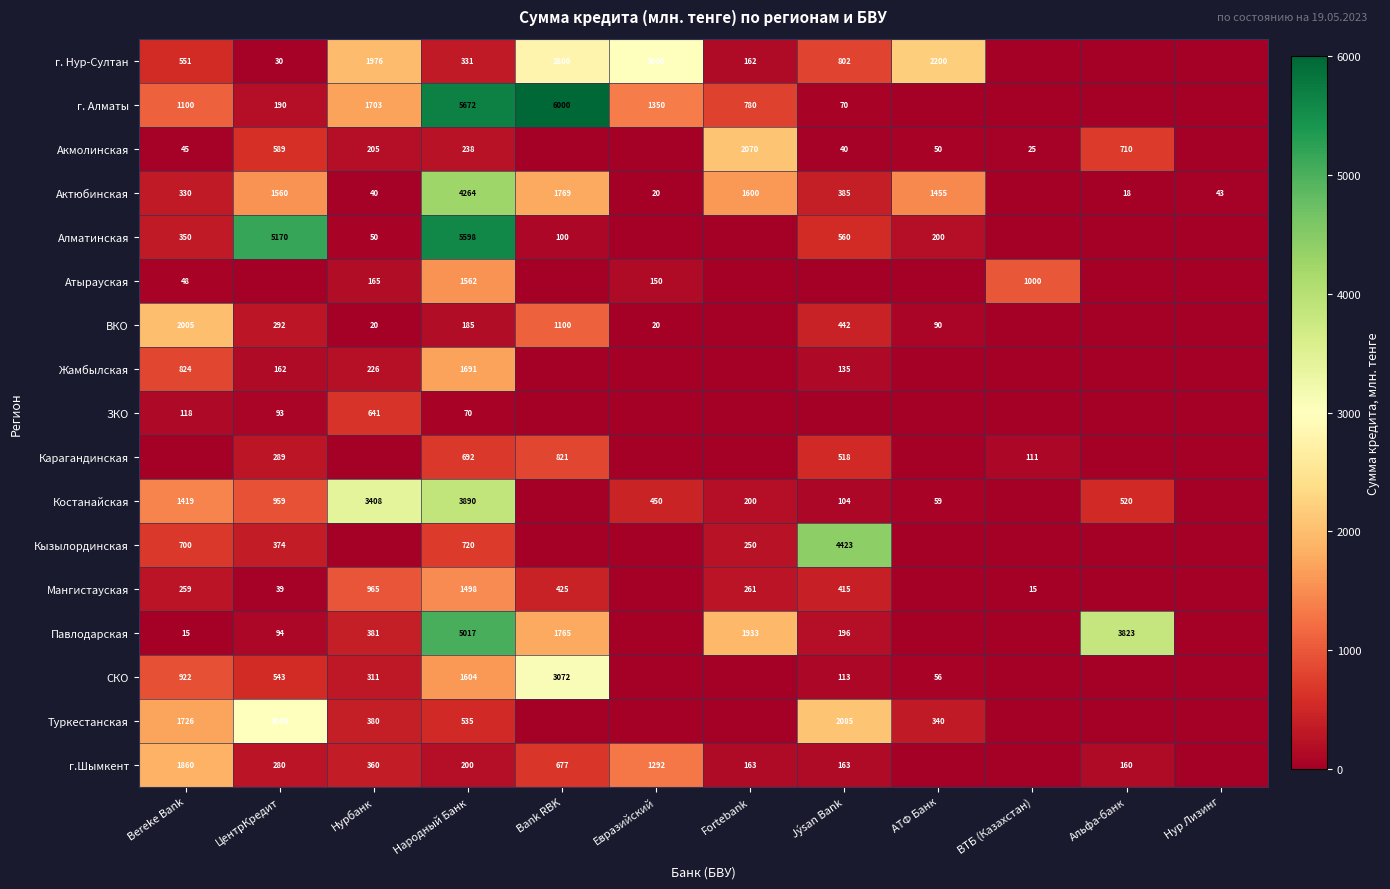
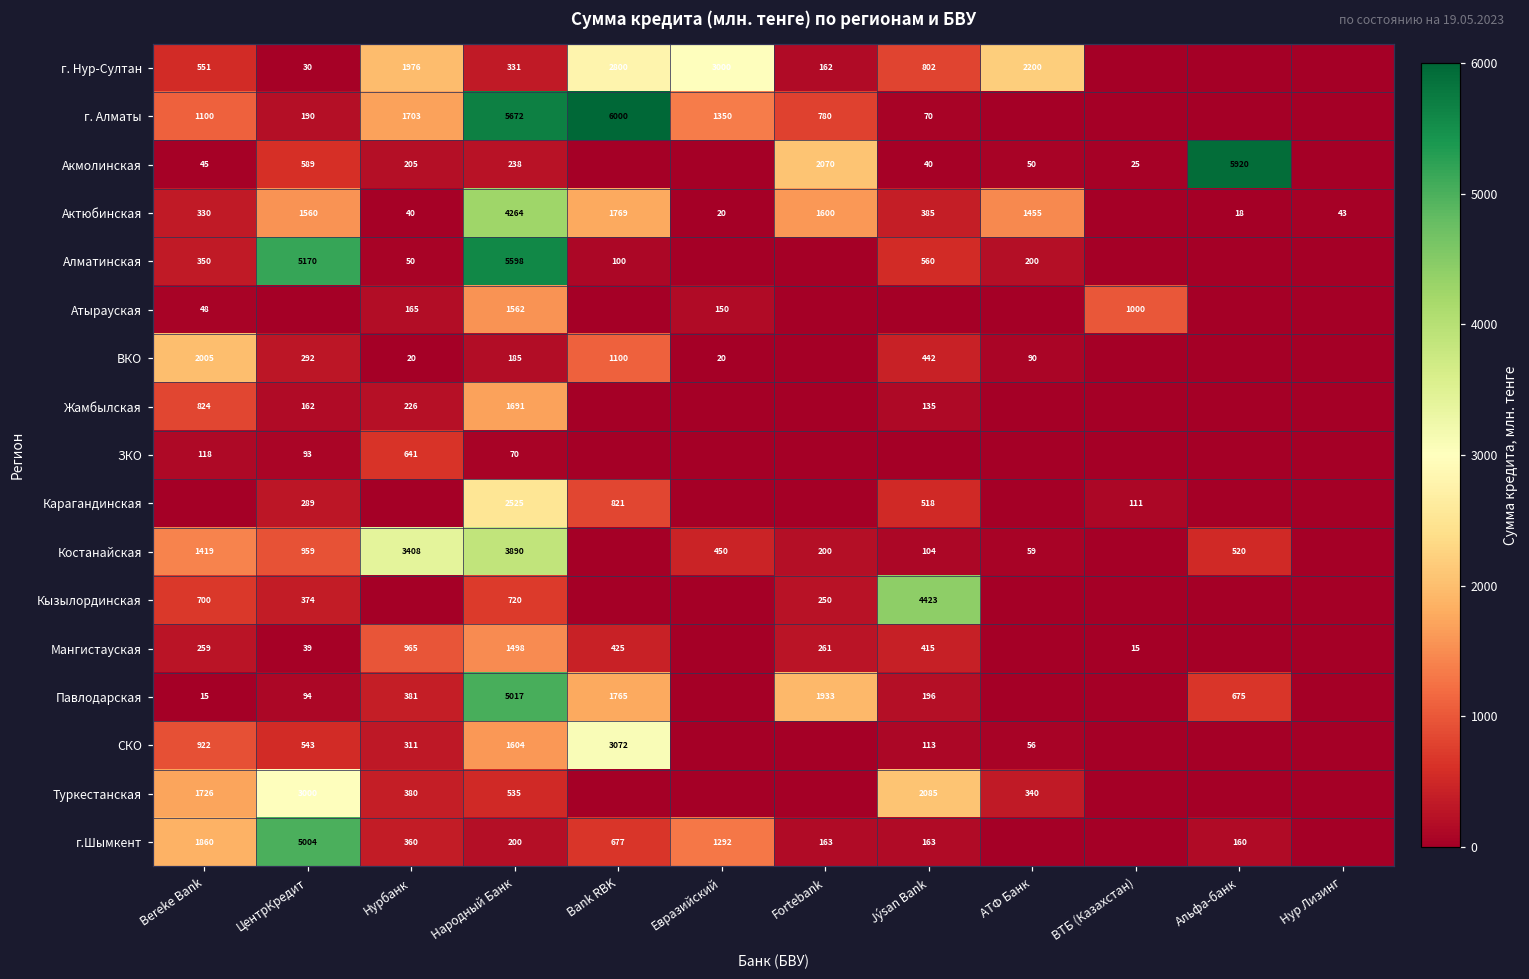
  {
    "г. Нур-Султан": {
      "Bereke Bank": 551,
      "ЦентрКредит": 30,
      "Нурбанк": 1976,
      "Народный Банк": 331,
      "Bank RBK": 2800,
      "Евразийский": 3000,
      "Fortebank": 162,
      "Jýsan Bank": 802,
      "АТФ Банк": 2200
    },
    "г. Алматы": {
      "Bereke Bank": 1100,
      "ЦентрКредит": 190,
      "Нурбанк": 1703,
      "Народный Банк": 5672,
      "Bank RBK": 6000,
      "Евразийский": 1350,
      "Fortebank": 780,
      "Jýsan Bank": 70
    },
    "Акмолинская": {
      "Bereke Bank": 45,
      "ЦентрКредит": 589,
      "Нурбанк": 205,
      "Народный Банк": 238,
      "Fortebank": 2070,
      "Jýsan Bank": 40,
      "АТФ Банк": 50,
      "ВТБ (Казахстан)": 25,
-     "Альфа-банк": 710
+     "Альфа-банк": 5920
    },
    "Актюбинская": {
      "Bereke Bank": 330,
      "ЦентрКредит": 1560,
      "Нурбанк": 40,
      "Народный Банк": 4264,
      "Bank RBK": 1769,
      "Евразийский": 20,
      "Fortebank": 1600,
      "Jýsan Bank": 385,
      "АТФ Банк": 1455,
      "Альфа-банк": 18,
      "Нур Лизинг": 43
    },
    "Алматинская": {
      "Bereke Bank": 350,
      "ЦентрКредит": 5170,
      "Нурбанк": 50,
      "Народный Банк": 5598,
      "Bank RBK": 100,
      "Jýsan Bank": 560,
      "АТФ Банк": 200
    },
    "Атырауская": {
      "Bereke Bank": 48,
      "Нурбанк": 165,
      "Народный Банк": 1562,
      "Евразийский": 150,
      "ВТБ (Казахстан)": 1000
    },
    "ВКО": {
      "Bereke Bank": 2005,
      "ЦентрКредит": 292,
      "Нурбанк": 20,
      "Народный Банк": 185,
      "Bank RBK": 1100,
      "Евразийский": 20,
      "Jýsan Bank": 442,
      "АТФ Банк": 90
    },
    "Жамбылская": {
      "Bereke Bank": 824,
      "ЦентрКредит": 162,
      "Нурбанк": 226,
      "Народный Банк": 1691,
      "Jýsan Bank": 135
    },
    "ЗКО": {
      "Bereke Bank": 118,
      "ЦентрКредит": 93,
      "Нурбанк": 641,
      "Народный Банк": 70
    },
    "Карагандинская": {
      "ЦентрКредит": 289,
-     "Народный Банк": 692,
+     "Народный Банк": 2525,
      "Bank RBK": 821,
      "Jýsan Bank": 518,
      "ВТБ (Казахстан)": 111
    },
    "Костанайская": {
      "Bereke Bank": 1419,
      "ЦентрКредит": 959,
      "Нурбанк": 3408,
      "Народный Банк": 3890,
      "Евразийский": 450,
      "Fortebank": 200,
      "Jýsan Bank": 104,
      "АТФ Банк": 59,
      "Альфа-банк": 520
    },
    "Кызылординская": {
      "Bereke Bank": 700,
      "ЦентрКредит": 374,
      "Народный Банк": 720,
      "Fortebank": 250,
      "Jýsan Bank": 4423
    },
    "Мангистауская": {
      "Bereke Bank": 259,
      "ЦентрКредит": 39,
      "Нурбанк": 965,
      "Народный Банк": 1498,
      "Bank RBK": 425,
      "Fortebank": 261,
      "Jýsan Bank": 415,
      "ВТБ (Казахстан)": 15
    },
    "Павлодарская": {
      "Bereke Bank": 15,
      "ЦентрКредит": 94,
      "Нурбанк": 381,
      "Народный Банк": 5017,
      "Bank RBK": 1765,
      "Fortebank": 1933,
      "Jýsan Bank": 196,
-     "Альфа-банк": 3823
+     "Альфа-банк": 675
    },
    "СКО": {
      "Bereke Bank": 922,
      "ЦентрКредит": 543,
      "Нурбанк": 311,
      "Народный Банк": 1604,
      "Bank RBK": 3072,
      "Jýsan Bank": 113,
      "АТФ Банк": 56
    },
    "Туркестанская": {
      "Bereke Bank": 1726,
      "ЦентрКредит": 3000,
      "Нурбанк": 380,
      "Народный Банк": 535,
      "Jýsan Bank": 2085,
      "АТФ Банк": 340
    },
    "г.Шымкент": {
      "Bereke Bank": 1860,
-     "ЦентрКредит": 280,
+     "ЦентрКредит": 5004,
      "Нурбанк": 360,
      "Народный Банк": 200,
      "Bank RBK": 677,
      "Евразийский": 1292,
      "Fortebank": 163,
      "Jýsan Bank": 163,
      "Альфа-банк": 160
    }
  }
